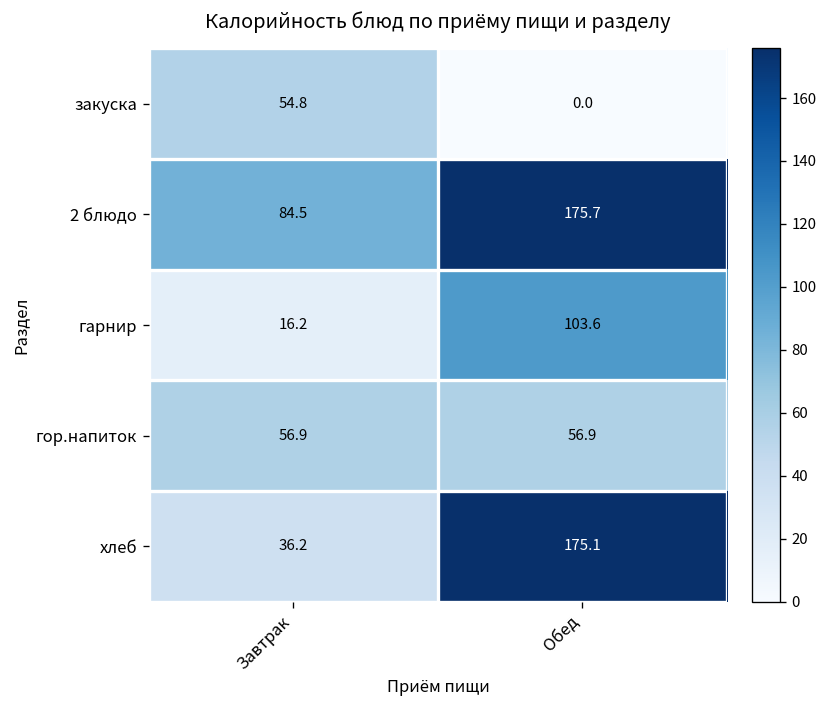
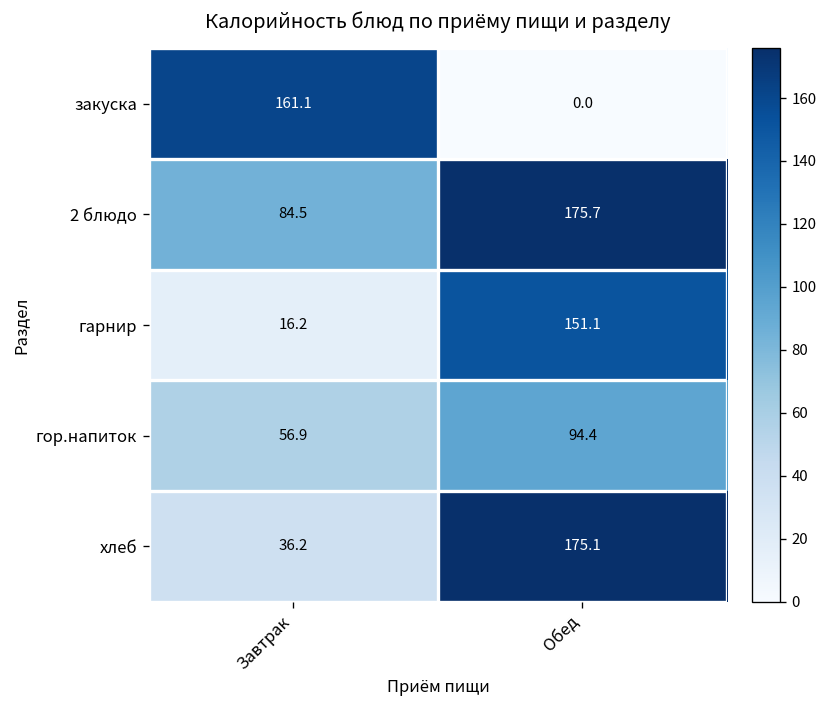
  {
    "закуска": {
-     "Завтрак": 54.8,
+     "Завтрак": 161.1,
      "Обед": 0.0
    },
    "2 блюдо": {
      "Завтрак": 84.5,
      "Обед": 175.7
    },
    "гарнир": {
      "Завтрак": 16.2,
-     "Обед": 103.6
+     "Обед": 151.1
    },
    "гор.напиток": {
      "Завтрак": 56.9,
-     "Обед": 56.9
+     "Обед": 94.4
    },
    "хлеб": {
      "Завтрак": 36.2,
      "Обед": 175.1
    }
  }
